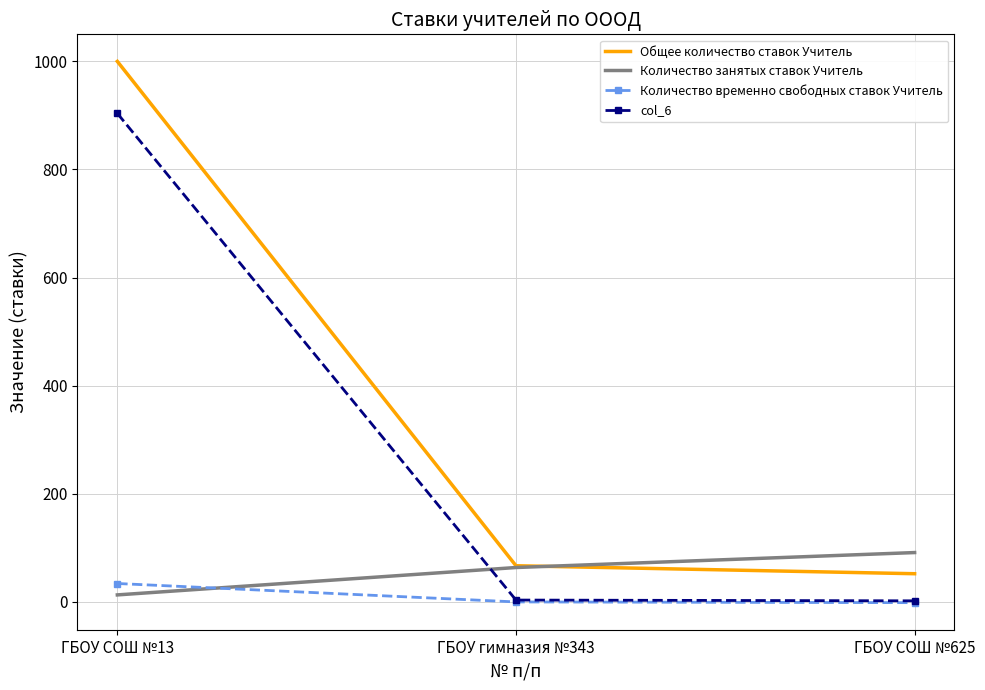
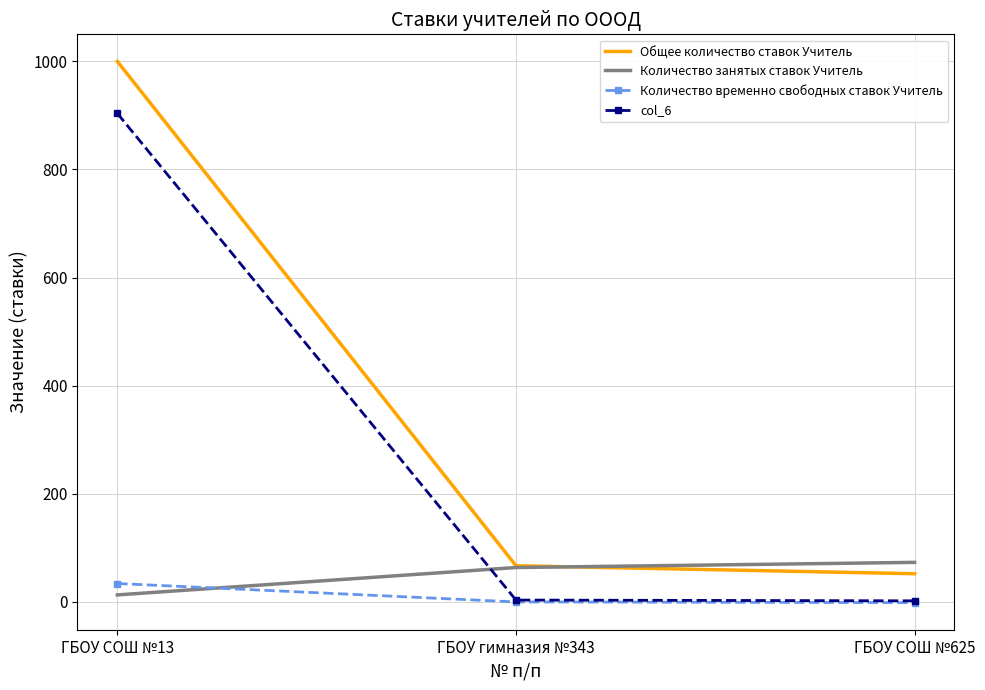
  {
    "Общее количество ставок Учитель": {
      "ГБОУ СОШ №13": 1000,
      "ГБОУ СОШ №625": 50
    },
    "Количество занятых ставок Учитель": {
      "ГБОУ СОШ №13": 10,
-     "ГБОУ СОШ №625": 90
+     "ГБОУ СОШ №625": 70
    },
    "Количество временно свободных ставок Учитель": {
      "ГБОУ СОШ №13": 30
    },
    "col_6": {
      "ГБОУ СОШ №13": 900
    }
  }
